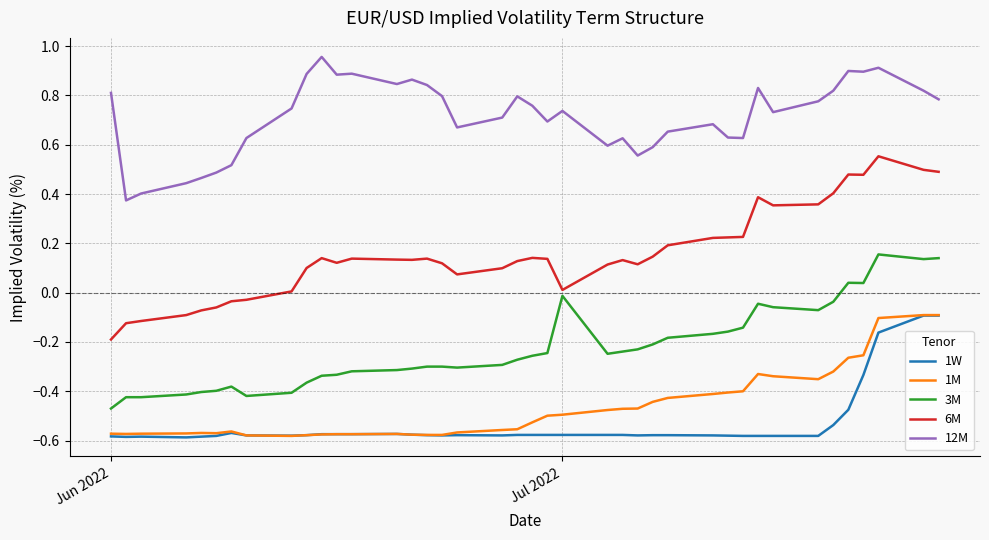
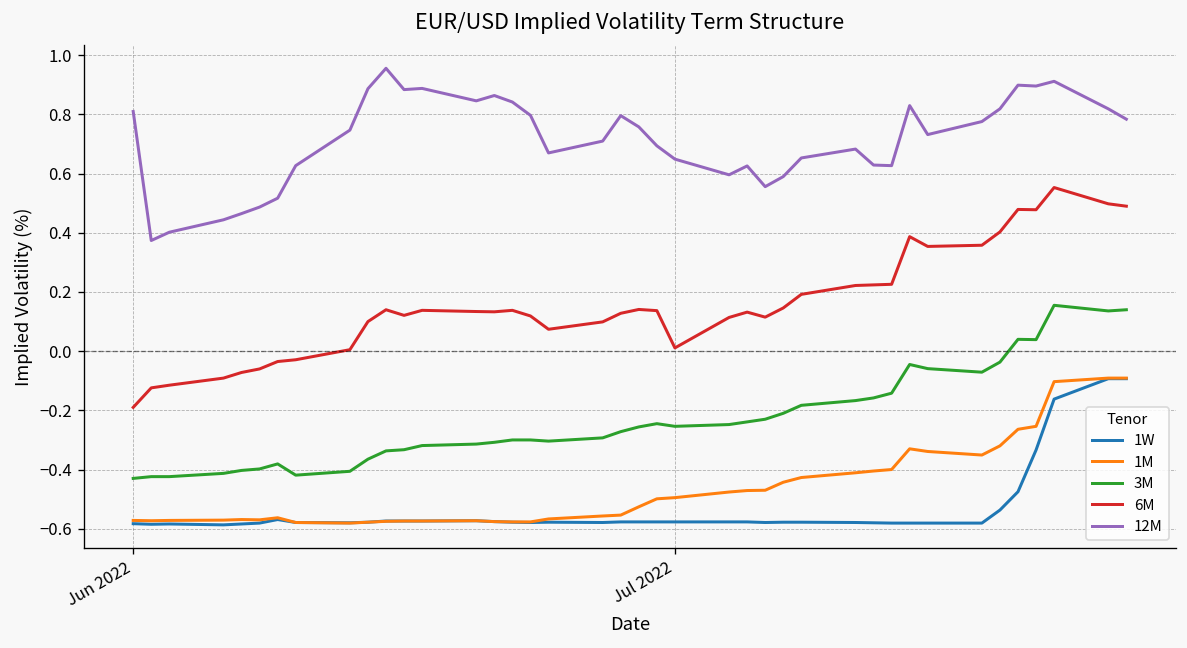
  {
    "1W": {
      "Jun 2022": -0.58,
      "Jul 2022": -0.58
    },
    "1M": {
      "Jun 2022": -0.57,
      "Jul 2022": -0.50
    },
    "3M": {
-     "Jun 2022": -0.47,
-     "Jul 2022": -0.01
+     "Jun 2022": -0.43,
+     "Jul 2022": -0.25
    },
    "6M": {
      "Jun 2022": -0.19,
      "Jul 2022": 0.01
    },
    "12M": {
      "Jun 2022": 0.81,
-     "Jul 2022": 0.74
+     "Jul 2022": 0.65
    }
  }
